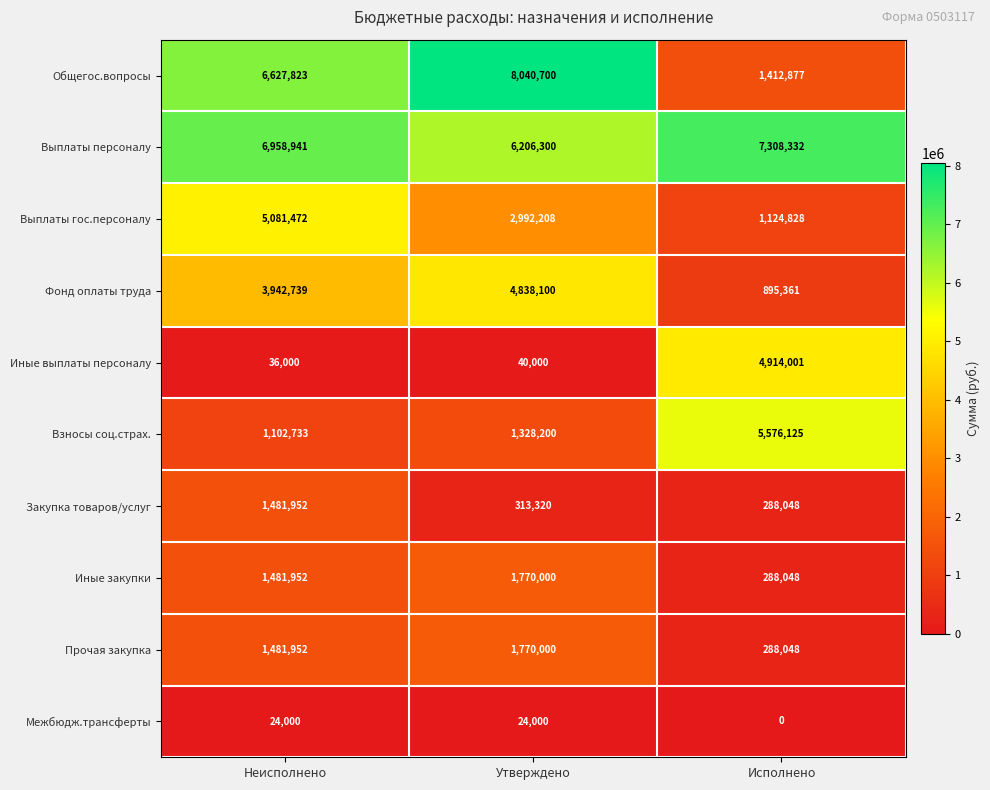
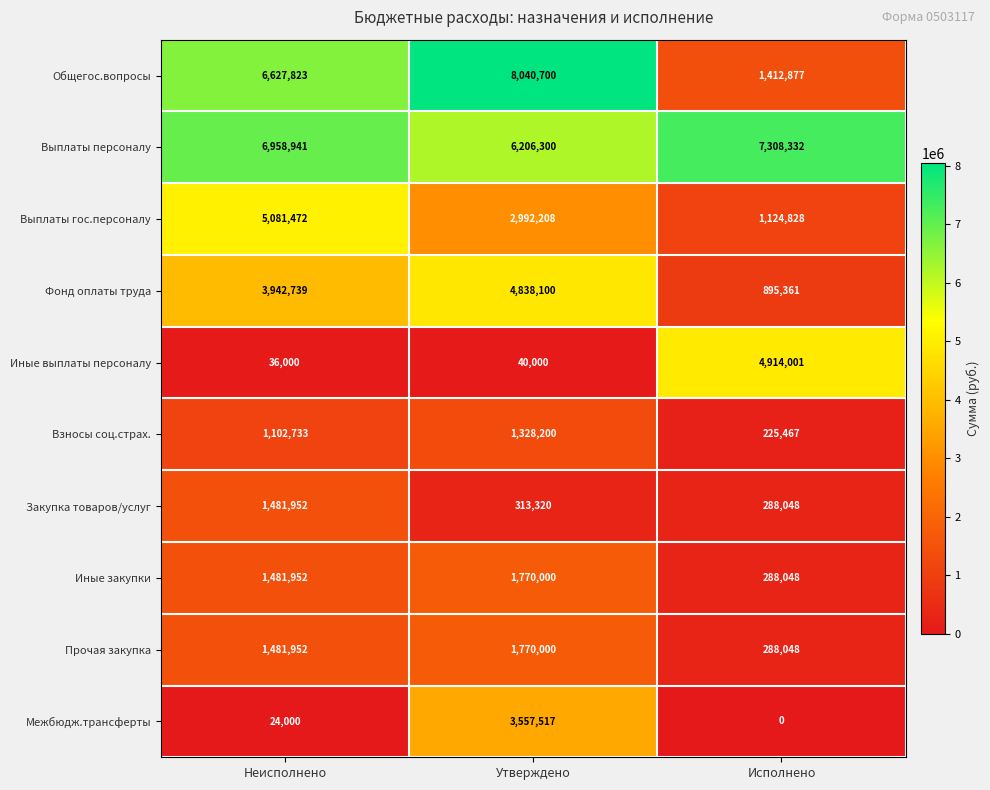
  {
    "Общегос.вопросы": {
      "Неисполнено": "6,627,823",
      "Утверждено": "8,040,700",
      "Исполнено": "1,412,877"
    },
    "Выплаты персоналу": {
      "Неисполнено": "6,958,941",
      "Утверждено": "6,206,300",
      "Исполнено": "7,308,332"
    },
    "Выплаты гос.персоналу": {
      "Неисполнено": "5,081,472",
      "Утверждено": "2,992,208",
      "Исполнено": "1,124,828"
    },
    "Фонд оплаты труда": {
      "Неисполнено": "3,942,739",
      "Утверждено": "4,838,100",
      "Исполнено": "895,361"
    },
    "Иные выплаты персоналу": {
      "Неисполнено": "36,000",
      "Утверждено": "40,000",
      "Исполнено": "4,914,001"
    },
    "Взносы соц.страх.": {
      "Неисполнено": "1,102,733",
      "Утверждено": "1,328,200",
-     "Исполнено": "5,576,125"
+     "Исполнено": "225,467"
    },
    "Закупка товаров/услуг": {
      "Неисполнено": "1,481,952",
      "Утверждено": "313,320",
      "Исполнено": "288,048"
    },
    "Иные закупки": {
      "Неисполнено": "1,481,952",
      "Утверждено": "1,770,000",
      "Исполнено": "288,048"
    },
    "Прочая закупка": {
      "Неисполнено": "1,481,952",
      "Утверждено": "1,770,000",
      "Исполнено": "288,048"
    },
    "Межбюдж.трансферты": {
      "Неисполнено": "24,000",
-     "Утверждено": "24,000",
+     "Утверждено": "3,557,517",
      "Исполнено": "0"
    }
  }
